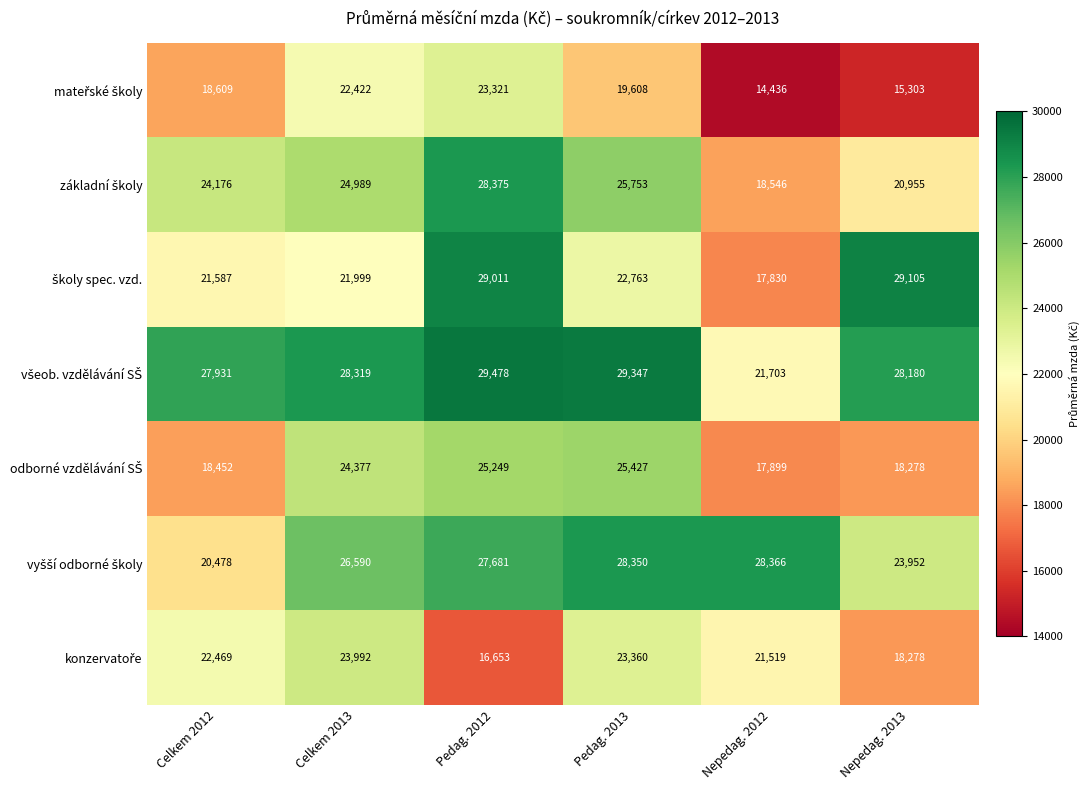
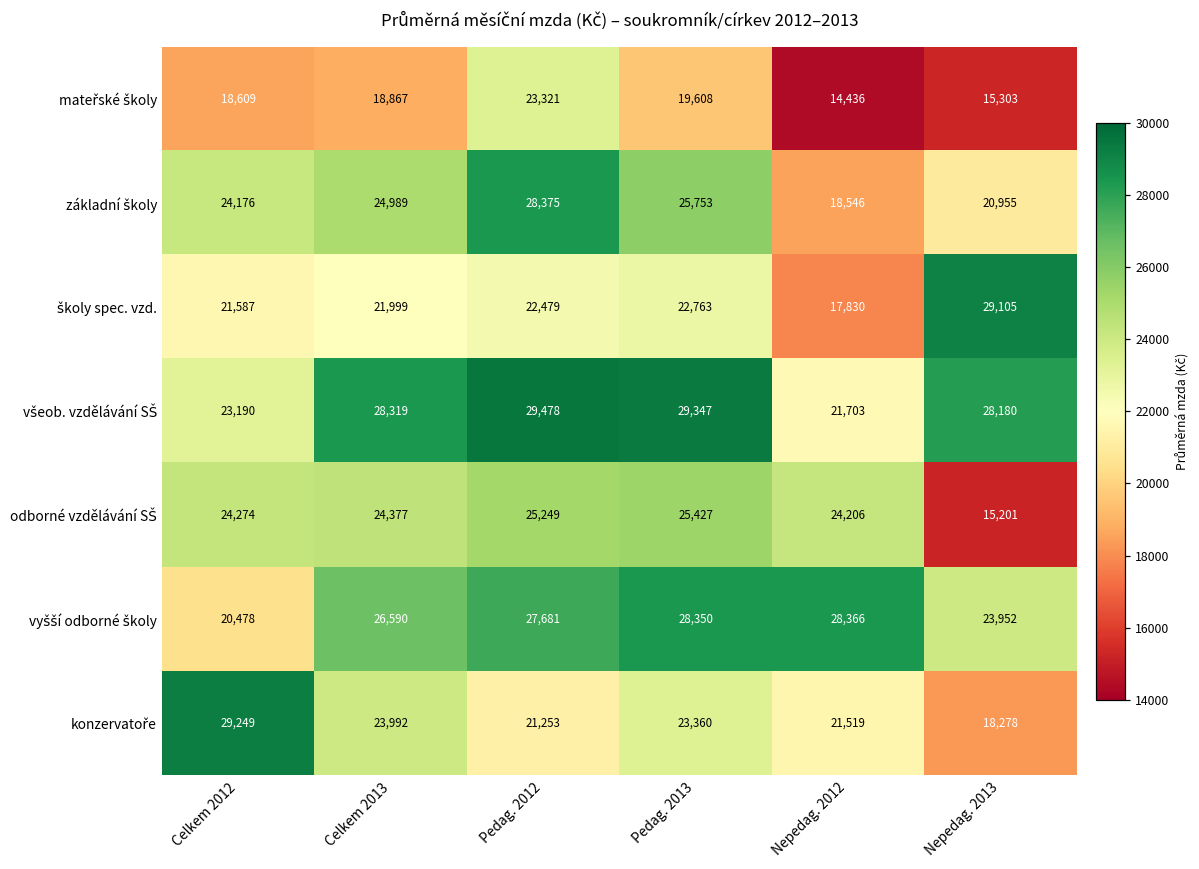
  {
    "mateřské školy": {
      "Celkem 2012": "18,609",
-     "Celkem 2013": "22,422",
+     "Celkem 2013": "18,867",
      "Pedag. 2012": "23,321",
      "Pedag. 2013": "19,608",
      "Nepedag. 2012": "14,436",
      "Nepedag. 2013": "15,303"
    },
    "základní školy": {
      "Celkem 2012": "24,176",
      "Celkem 2013": "24,989",
      "Pedag. 2012": "28,375",
      "Pedag. 2013": "25,753",
      "Nepedag. 2012": "18,546",
      "Nepedag. 2013": "20,955"
    },
    "školy spec. vzd.": {
      "Celkem 2012": "21,587",
      "Celkem 2013": "21,999",
-     "Pedag. 2012": "29,011",
+     "Pedag. 2012": "22,479",
      "Pedag. 2013": "22,763",
      "Nepedag. 2012": "17,830",
      "Nepedag. 2013": "29,105"
    },
    "všeob. vzdělávání SŠ": {
-     "Celkem 2012": "27,931",
+     "Celkem 2012": "23,190",
      "Celkem 2013": "28,319",
      "Pedag. 2012": "29,478",
      "Pedag. 2013": "29,347",
      "Nepedag. 2012": "21,703",
      "Nepedag. 2013": "28,180"
    },
    "odborné vzdělávání SŠ": {
-     "Celkem 2012": "18,452",
+     "Celkem 2012": "24,274",
      "Celkem 2013": "24,377",
      "Pedag. 2012": "25,249",
      "Pedag. 2013": "25,427",
-     "Nepedag. 2012": "17,899",
-     "Nepedag. 2013": "18,278"
+     "Nepedag. 2012": "24,206",
+     "Nepedag. 2013": "15,201"
    },
    "vyšší odborné školy": {
      "Celkem 2012": "20,478",
      "Celkem 2013": "26,590",
      "Pedag. 2012": "27,681",
      "Pedag. 2013": "28,350",
      "Nepedag. 2012": "28,366",
      "Nepedag. 2013": "23,952"
    },
    "konzervatoře": {
-     "Celkem 2012": "22,469",
+     "Celkem 2012": "29,249",
      "Celkem 2013": "23,992",
-     "Pedag. 2012": "16,653",
+     "Pedag. 2012": "21,253",
      "Pedag. 2013": "23,360",
      "Nepedag. 2012": "21,519",
      "Nepedag. 2013": "18,278"
    }
  }
